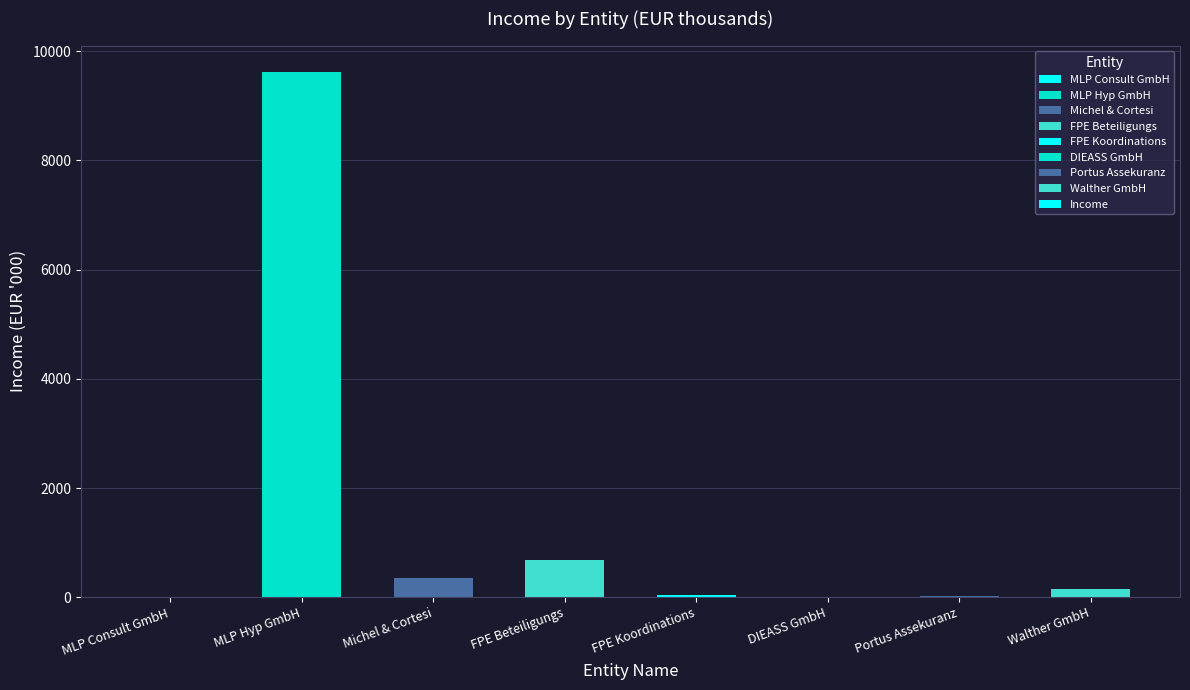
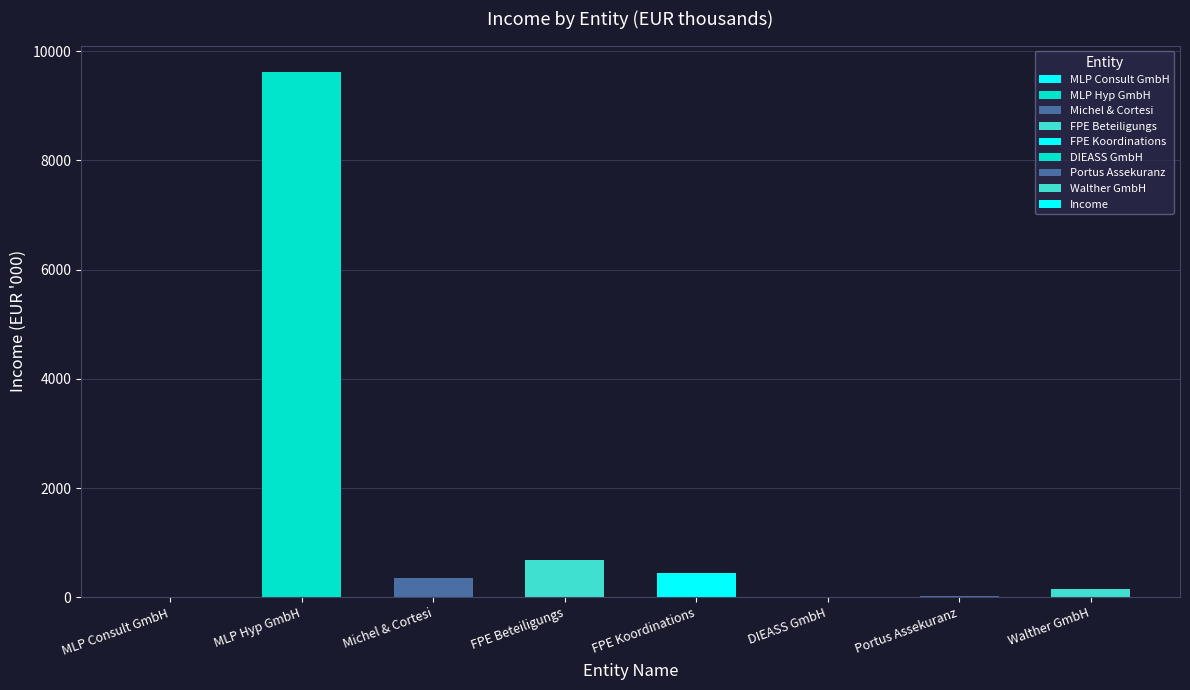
  {
    "MLP Hyp GmbH": 9600,
    "Michel & Cortesi": 400,
    "FPE Beteiligungs": 700,
-   "FPE Koordinations": 100,
+   "FPE Koordinations": 500,
    "Walther GmbH": 200
  }
